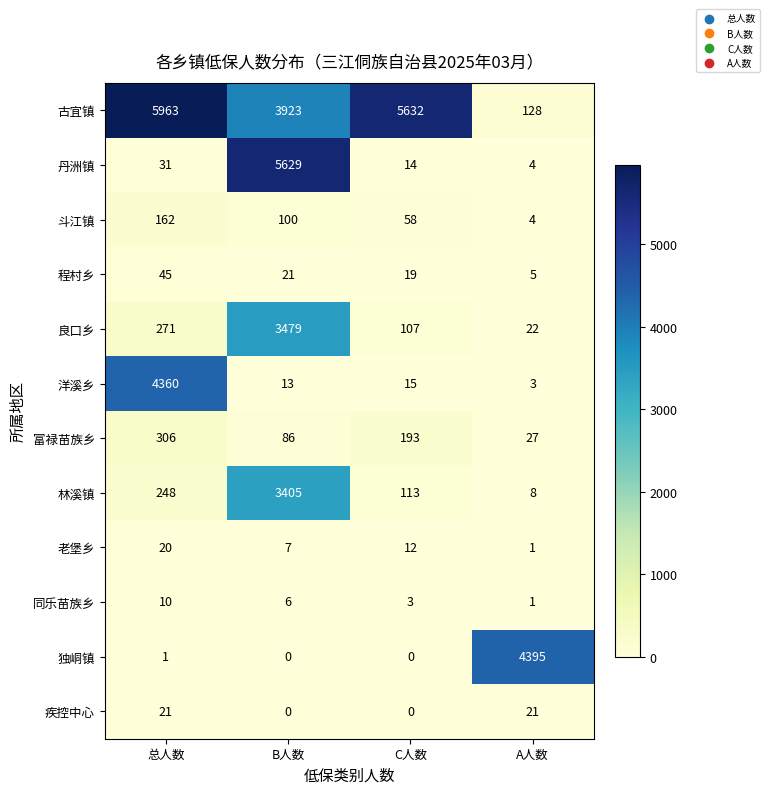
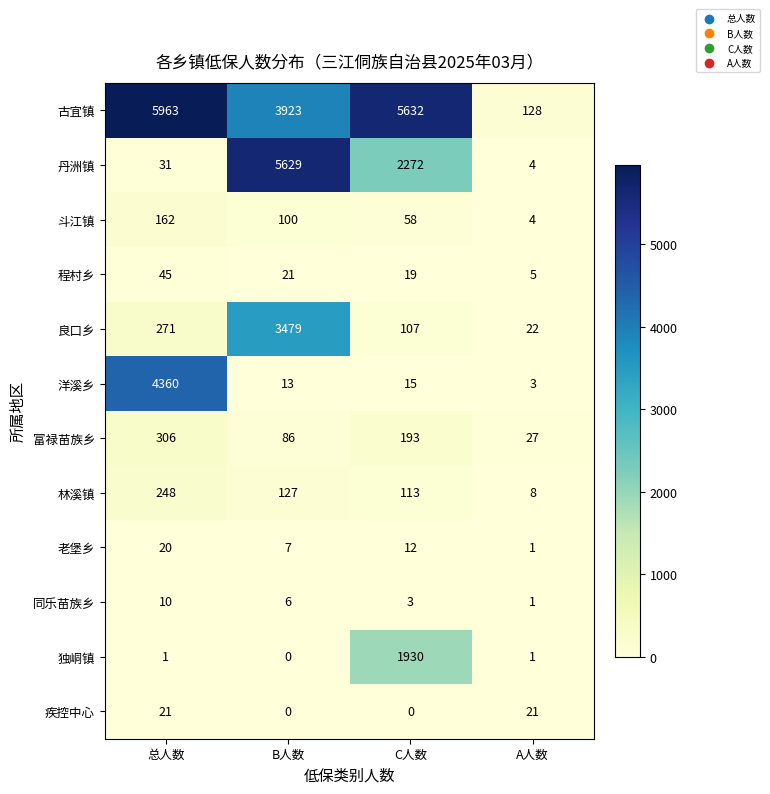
  {
    "古宜镇": {
      "总人数": 5963,
      "B人数": 3923,
      "C人数": 5632,
      "A人数": 128
    },
    "丹洲镇": {
      "总人数": 31,
      "B人数": 5629,
-     "C人数": 14,
+     "C人数": 2272,
      "A人数": 4
    },
    "斗江镇": {
      "总人数": 162,
      "B人数": 100,
      "C人数": 58,
      "A人数": 4
    },
    "程村乡": {
      "总人数": 45,
      "B人数": 21,
      "C人数": 19,
      "A人数": 5
    },
    "良口乡": {
      "总人数": 271,
      "B人数": 3479,
      "C人数": 107,
      "A人数": 22
    },
    "洋溪乡": {
      "总人数": 4360,
      "B人数": 13,
      "C人数": 15,
      "A人数": 3
    },
    "富禄苗族乡": {
      "总人数": 306,
      "B人数": 86,
      "C人数": 193,
      "A人数": 27
    },
    "林溪镇": {
      "总人数": 248,
-     "B人数": 3405,
+     "B人数": 127,
      "C人数": 113,
      "A人数": 8
    },
    "老堡乡": {
      "总人数": 20,
      "B人数": 7,
      "C人数": 12,
      "A人数": 1
    },
    "同乐苗族乡": {
      "总人数": 10,
      "B人数": 6,
      "C人数": 3,
      "A人数": 1
    },
    "独峒镇": {
      "总人数": 1,
      "B人数": 0,
-     "C人数": 0,
-     "A人数": 4395
+     "C人数": 1930,
+     "A人数": 1
    },
    "疾控中心": {
      "总人数": 21,
      "B人数": 0,
      "C人数": 0,
      "A人数": 21
    }
  }
